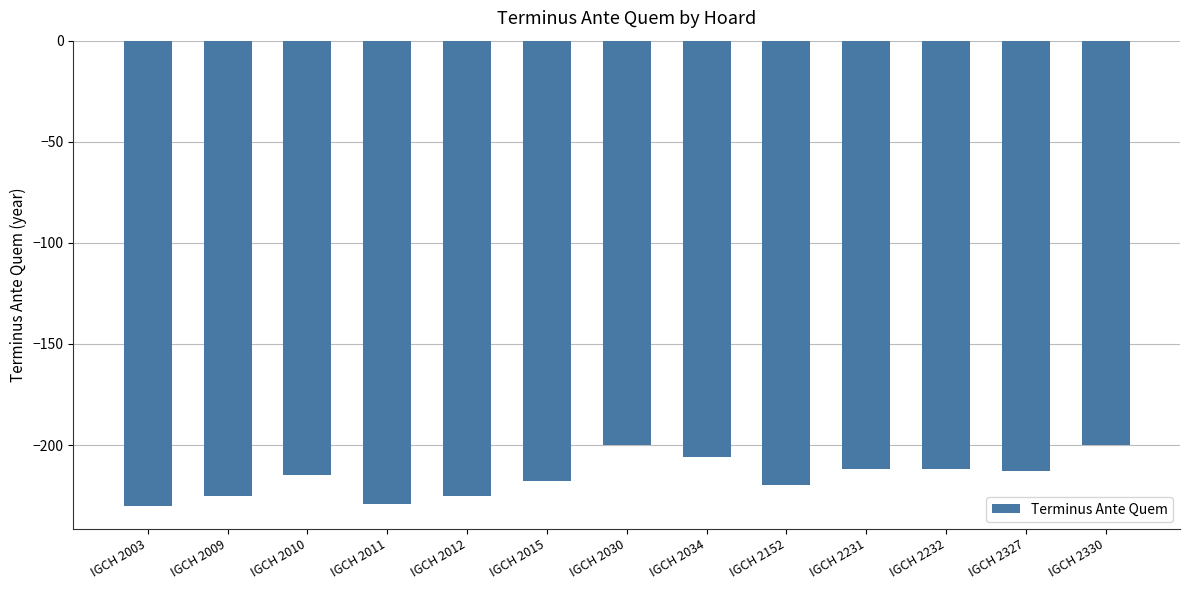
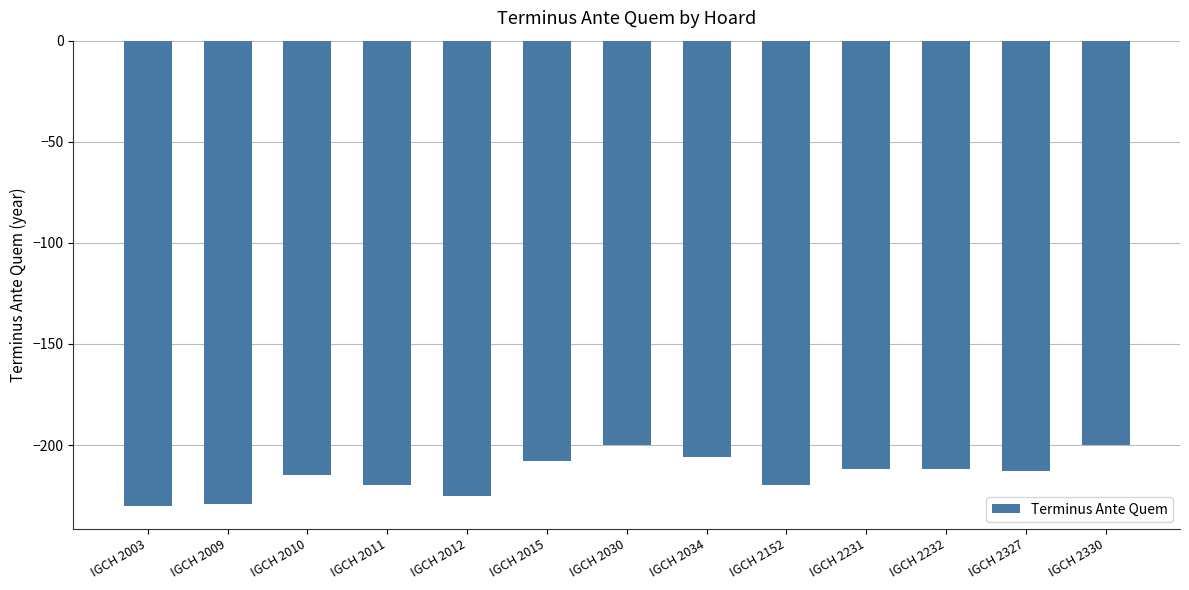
  {
    "IGCH 2003": -230,
-   "IGCH 2009": -225,
+   "IGCH 2009": -229,
    "IGCH 2010": -215,
-   "IGCH 2011": -229,
+   "IGCH 2011": -220,
    "IGCH 2012": -225,
-   "IGCH 2015": -218,
+   "IGCH 2015": -208,
    "IGCH 2030": -200,
    "IGCH 2034": -206,
    "IGCH 2152": -220,
    "IGCH 2231": -212,
    "IGCH 2232": -212,
    "IGCH 2327": -213,
    "IGCH 2330": -200
  }
